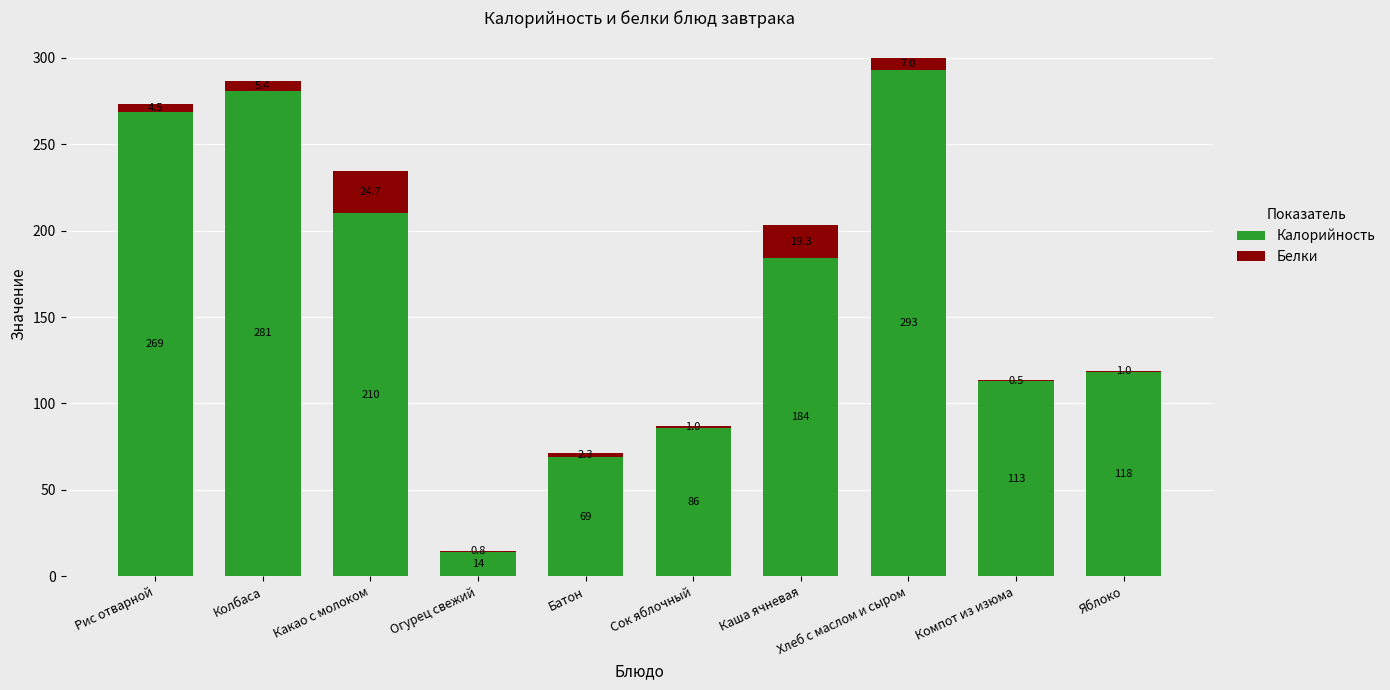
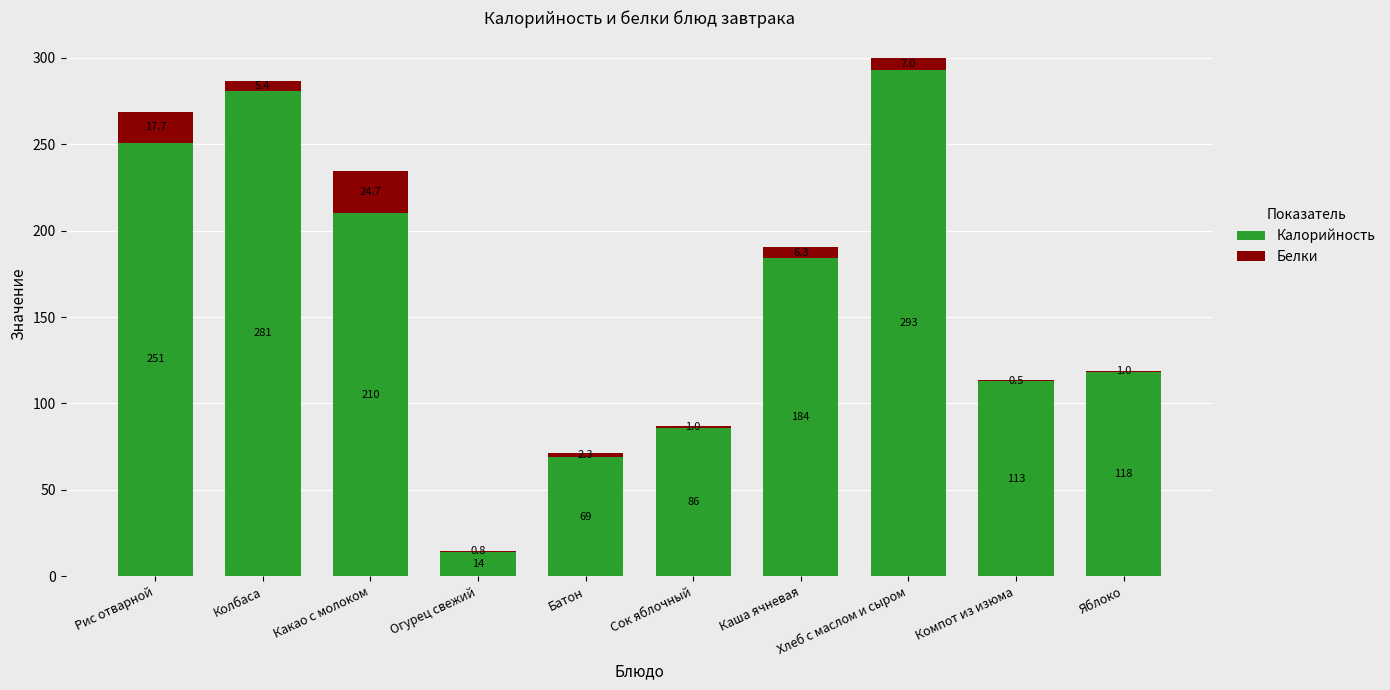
  {
    "Калорийность": {
-     "Рис отварной": 269,
+     "Рис отварной": 251,
      "Колбаса": 281,
      "Какао с молоком": 210,
      "Огурец свежий": 14,
      "Батон": 69,
      "Сок яблочный": 86,
      "Каша ячневая": 184,
      "Хлеб с маслом и сыром": 293,
      "Компот из изюма": 113,
      "Яблоко": 118
    },
    "Белки": {
-     "Рис отварной": 4.5,
+     "Рис отварной": 17.7,
      "Колбаса": 5.4,
      "Какао с молоком": 24.7,
      "Огурец свежий": 0.8,
      "Батон": 2.3,
      "Сок яблочный": 1.0,
-     "Каша ячневая": 19.3,
+     "Каша ячневая": 6.3,
      "Хлеб с маслом и сыром": 7.0,
      "Компот из изюма": 0.5,
      "Яблоко": 1.0
    }
  }
